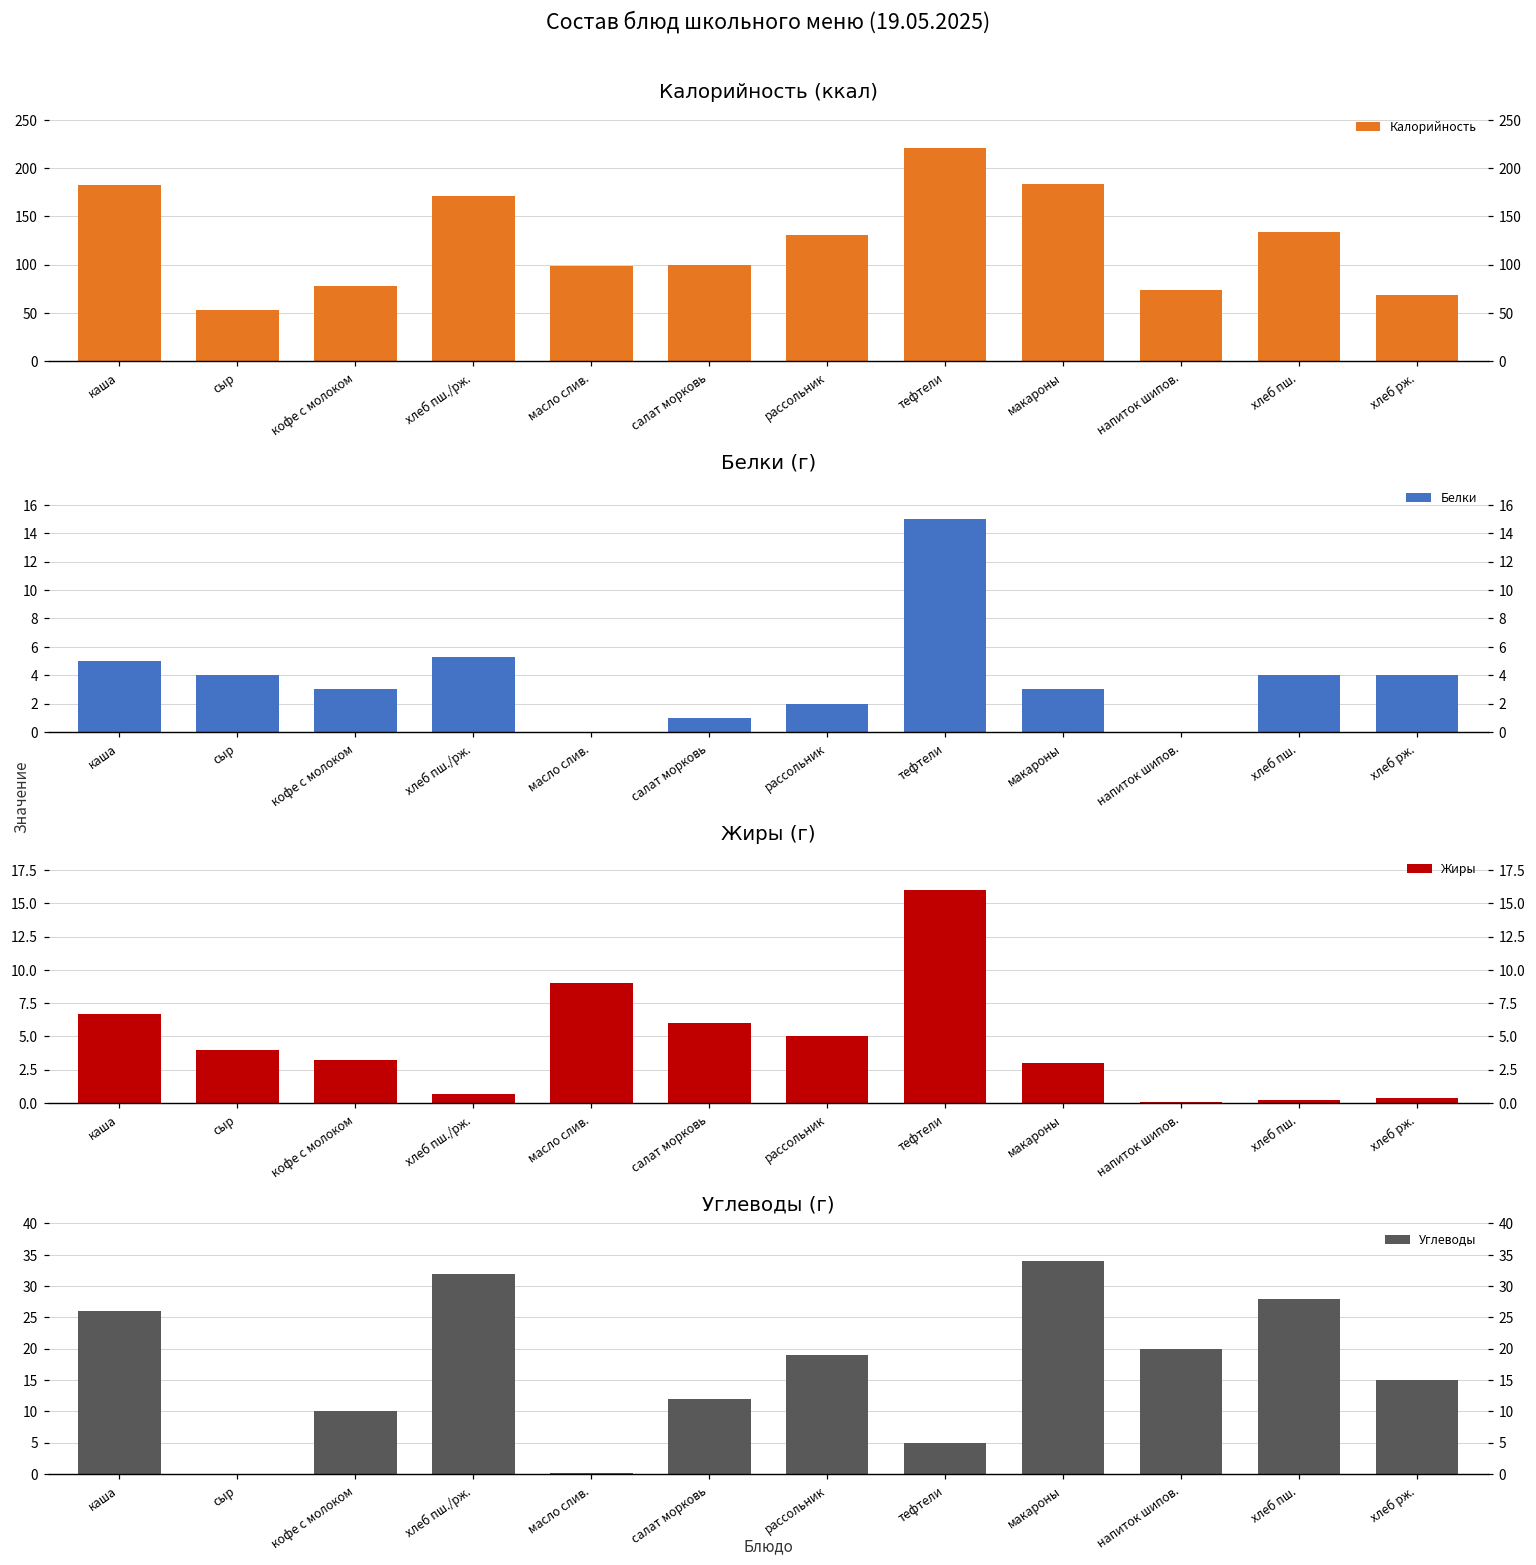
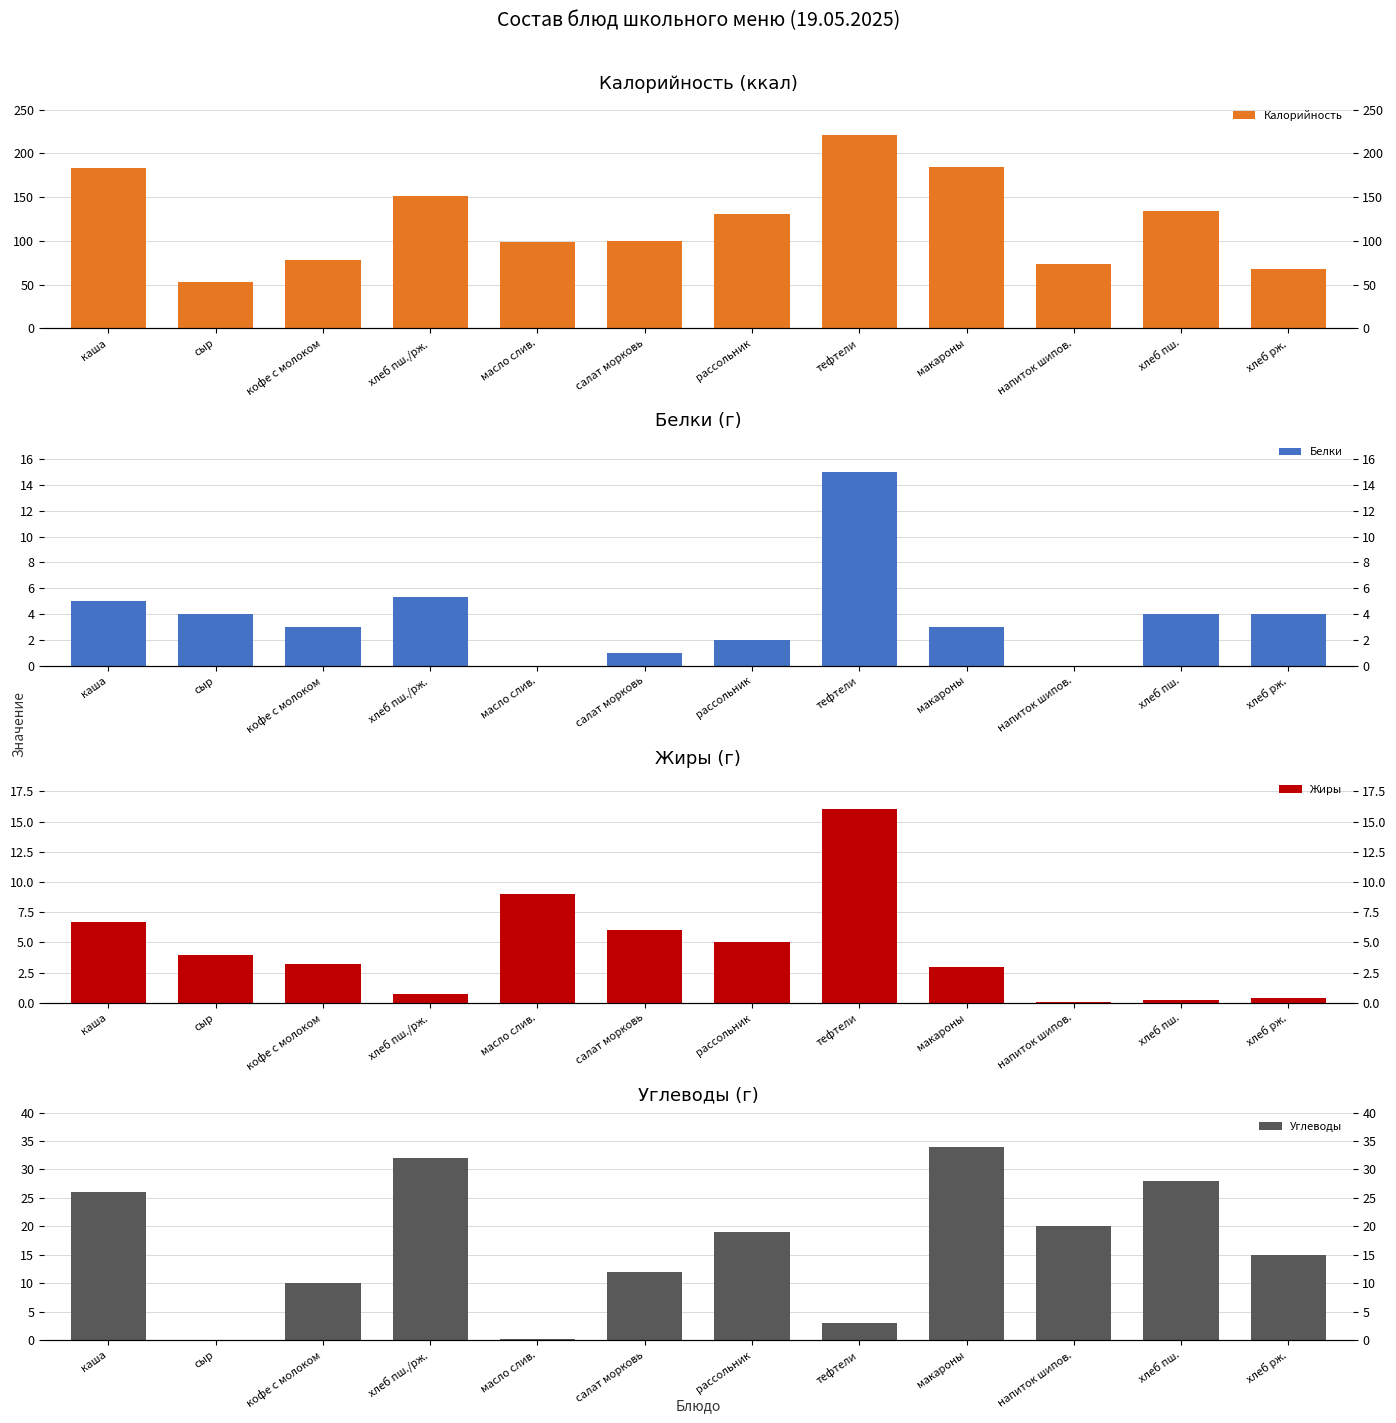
  {
    "Калорийность (ккал)": {
      "каша": 180,
      "сыр": 50,
      "кофе с молоком": 80,
-     "хлеб пш./рж.": 170,
+     "хлеб пш./рж.": 150,
      "масло слив.": 100,
      "салат морковь": 100,
      "рассольник": 130,
      "тефтели": 220,
      "макароны": 180,
      "напиток шипов.": 70,
      "хлеб пш.": 130,
      "хлеб рж.": 70
    },
    "Белки (г)": {
      "каша": 5.0,
      "сыр": 4.0,
      "кофе с молоком": 3.0,
      "хлеб пш./рж.": 5.3,
      "масло слив.": 0.0,
      "салат морковь": 1.0,
      "рассольник": 2.0,
      "тефтели": 15.0,
      "макароны": 3.0,
      "напиток шипов.": 0.0,
      "хлеб пш.": 4.0,
      "хлеб рж.": 4.0
    },
    "Жиры (г)": {
      "каша": 6.7,
      "сыр": 4.0,
      "кофе с молоком": 3.2,
      "хлеб пш./рж.": 0.7,
      "масло слив.": 9.0,
      "салат морковь": 6.0,
      "рассольник": 5.0,
      "тефтели": 16.0,
      "макароны": 3.0,
      "хлеб рж.": 0.4
    },
    "Углеводы (г)": {
      "каша": 26,
      "сыр": 0,
      "кофе с молоком": 10,
      "хлеб пш./рж.": 32,
      "салат морковь": 12,
      "рассольник": 19,
-     "тефтели": 5,
+     "тефтели": 3,
      "макароны": 34,
      "напиток шипов.": 20,
      "хлеб пш.": 28,
      "хлеб рж.": 15
    }
  }
